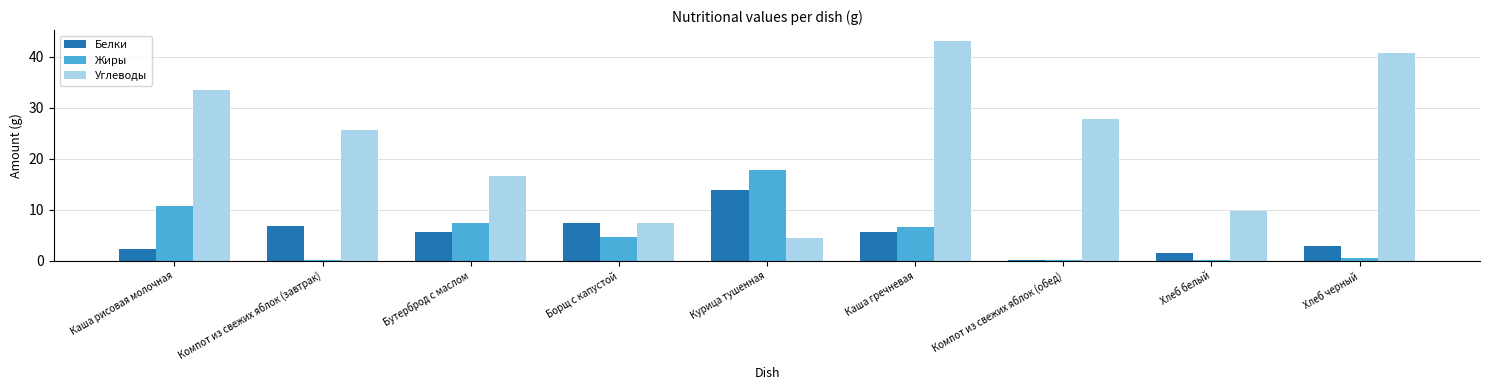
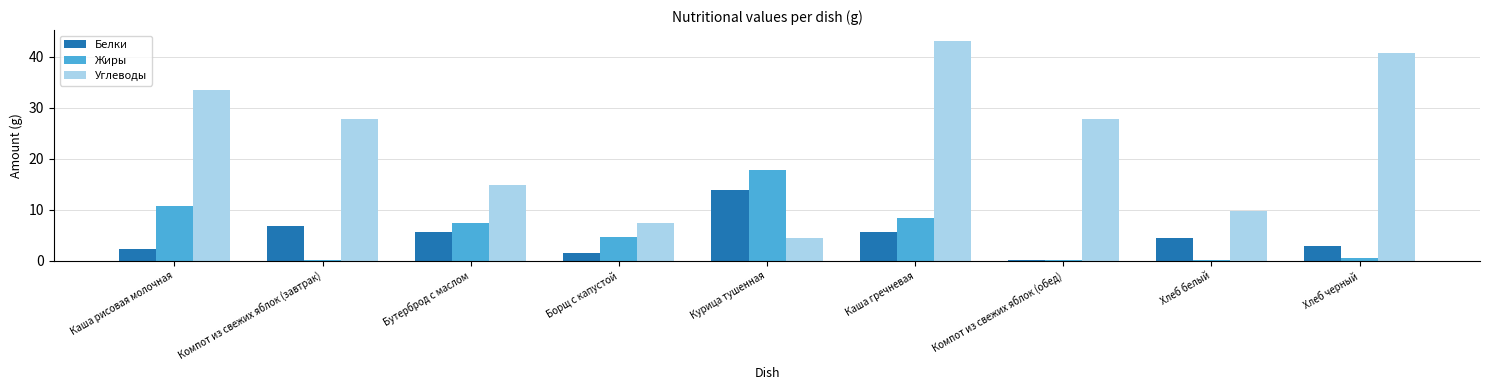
  {
    "Белки": {
      "Каша рисовая молочная": 2,
      "Компот из свежих яблок (завтрак)": 7,
      "Бутерброд с маслом": 6,
-     "Борщ с капустой": 7,
+     "Борщ с капустой": 1,
      "Курица тушенная": 14,
      "Каша гречневая": 6,
-     "Хлеб белый": 2,
+     "Хлеб белый": 4,
      "Хлеб черный": 3
    },
    "Жиры": {
      "Каша рисовая молочная": 11,
      "Бутерброд с маслом": 7,
      "Борщ с капустой": 5,
      "Курица тушенная": 18,
-     "Каша гречневая": 7,
+     "Каша гречневая": 8,
      "Хлеб черный": 1
    },
    "Углеводы": {
      "Каша рисовая молочная": 33,
-     "Компот из свежих яблок (завтрак)": 26,
-     "Бутерброд с маслом": 17,
+     "Компот из свежих яблок (завтрак)": 28,
+     "Бутерброд с маслом": 15,
      "Борщ с капустой": 7,
      "Курица тушенная": 5,
      "Каша гречневая": 43,
      "Компот из свежих яблок (обед)": 28,
      "Хлеб белый": 10,
      "Хлеб черный": 41
    }
  }
